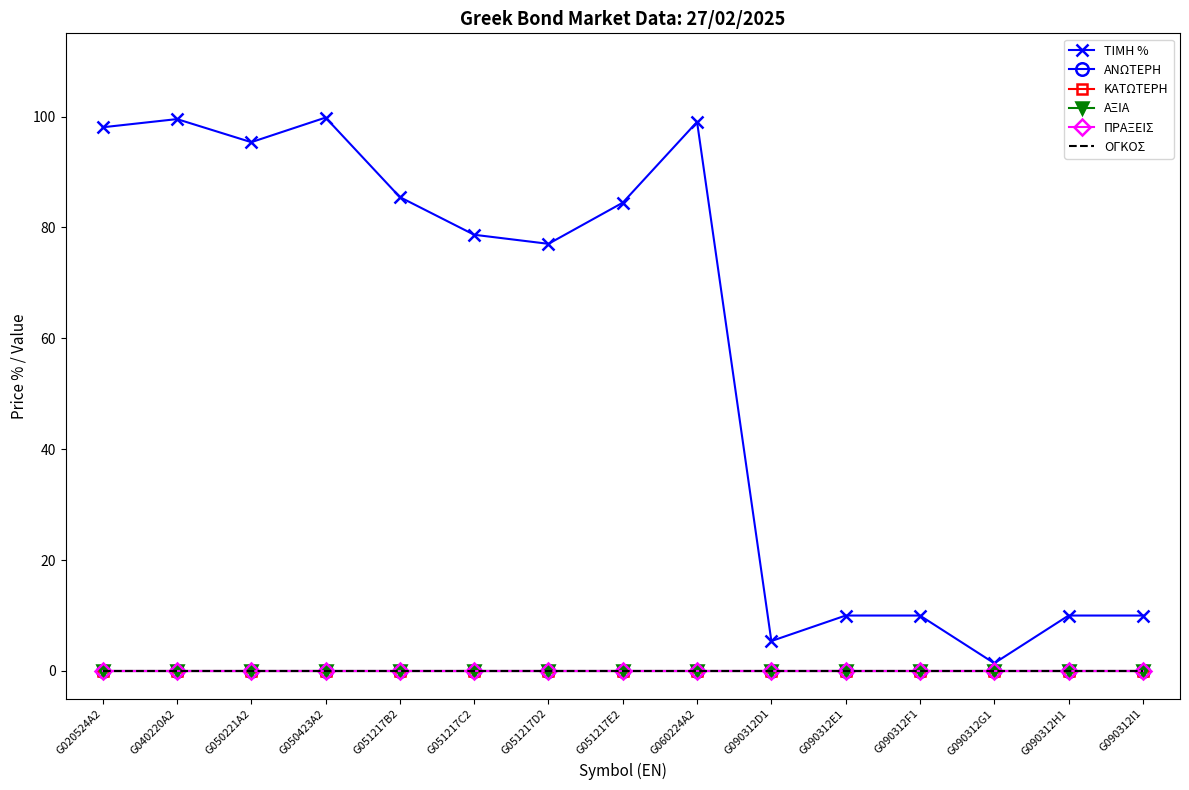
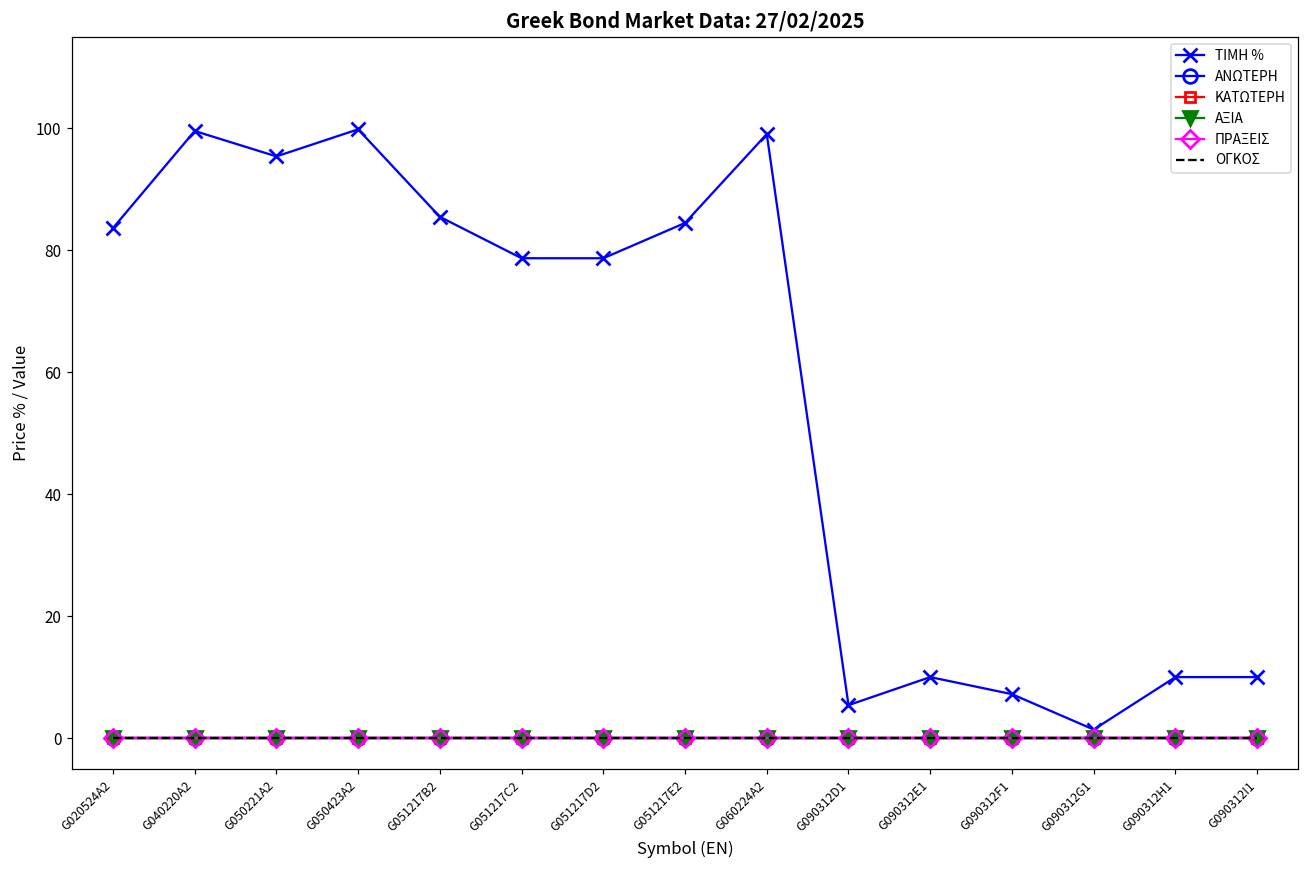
  {
    "ΤΙΜΗ %": {
-     "G020524A2": 98,
+     "G020524A2": 84,
      "G040220A2": 100,
      "G050221A2": 95,
      "G050423A2": 100,
      "G051217B2": 85,
      "G051217C2": 79,
-     "G051217D2": 77,
+     "G051217D2": 79,
      "G051217E2": 84,
      "G060224A2": 99,
      "G090312D1": 5,
      "G090312E1": 10,
-     "G090312F1": 10,
+     "G090312F1": 7,
      "G090312G1": 1,
      "G090312H1": 10,
      "G090312I1": 10
    },
    "ΟΓΚΟΣ": {
      "G020524A2": 0,
      "G040220A2": 0,
      "G050221A2": 0,
      "G050423A2": 0,
      "G051217B2": 0,
      "G051217C2": 0,
      "G051217D2": 0,
      "G051217E2": 0,
      "G060224A2": 0,
      "G090312D1": 0,
      "G090312E1": 0,
      "G090312F1": 0,
      "G090312G1": 0,
      "G090312H1": 0,
      "G090312I1": 0
    }
  }
